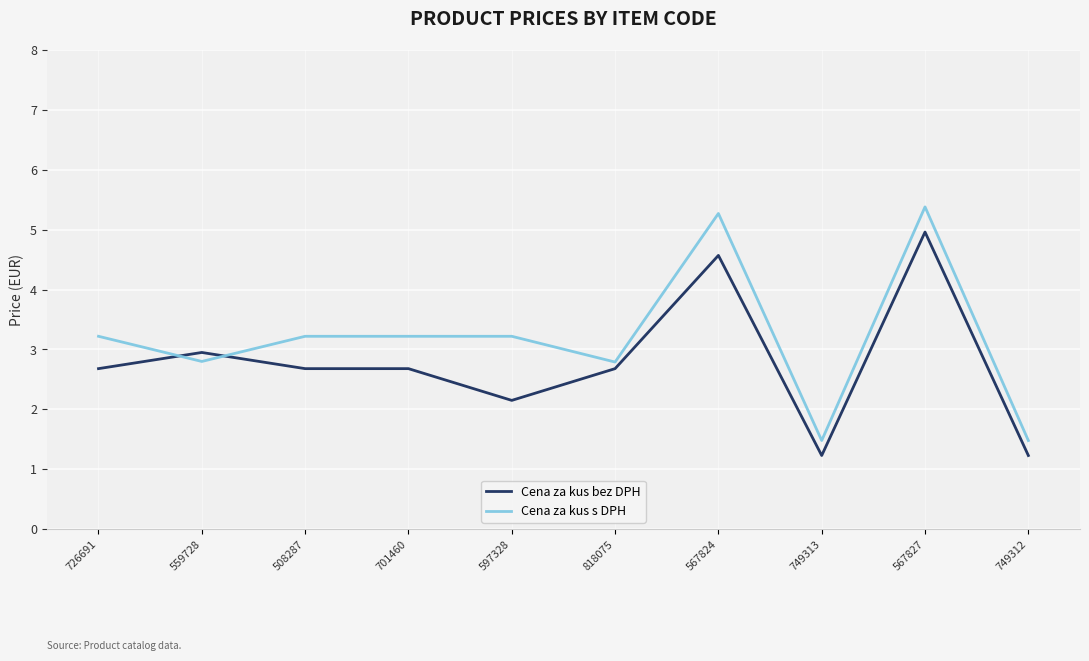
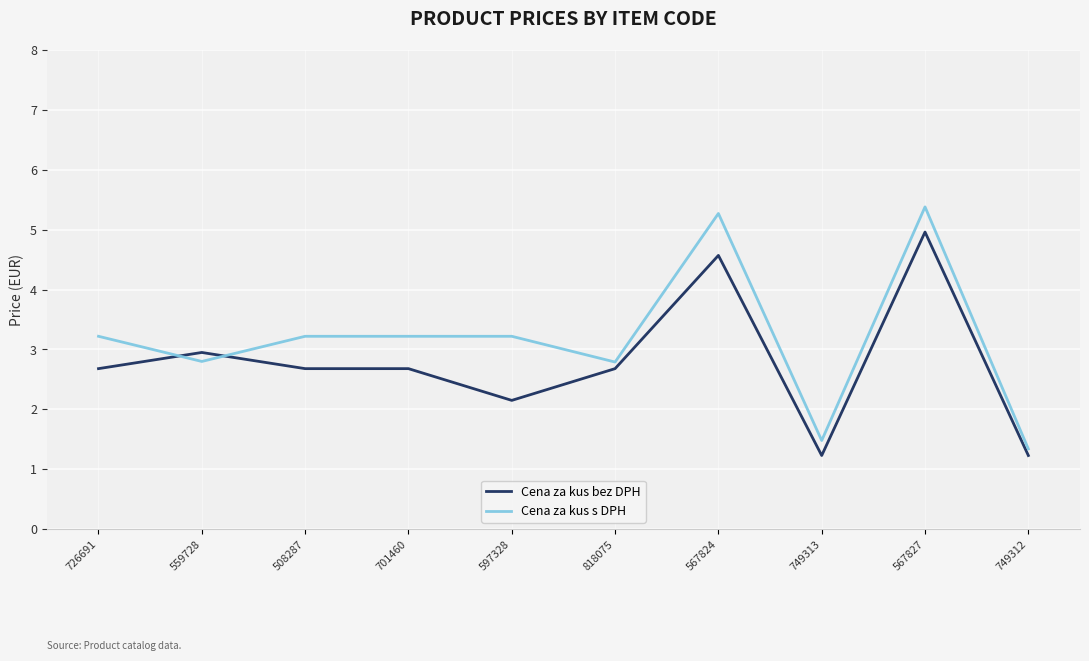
  {
    "Cena za kus bez DPH": {
      "726691": 2.7,
      "559728": 3.0,
      "508287": 2.7,
      "701460": 2.7,
      "597328": 2.2,
      "818075": 2.7,
      "567824": 4.6,
      "749313": 1.2,
      "567827": 5.0,
      "749312": 1.2
    },
    "Cena za kus s DPH": {
      "726691": 3.2,
      "559728": 2.8,
      "508287": 3.2,
      "701460": 3.2,
      "597328": 3.2,
      "818075": 2.8,
      "567824": 5.3,
      "749313": 1.5,
      "567827": 5.4,
-     "749312": 1.5
+     "749312": 1.3
    }
  }
